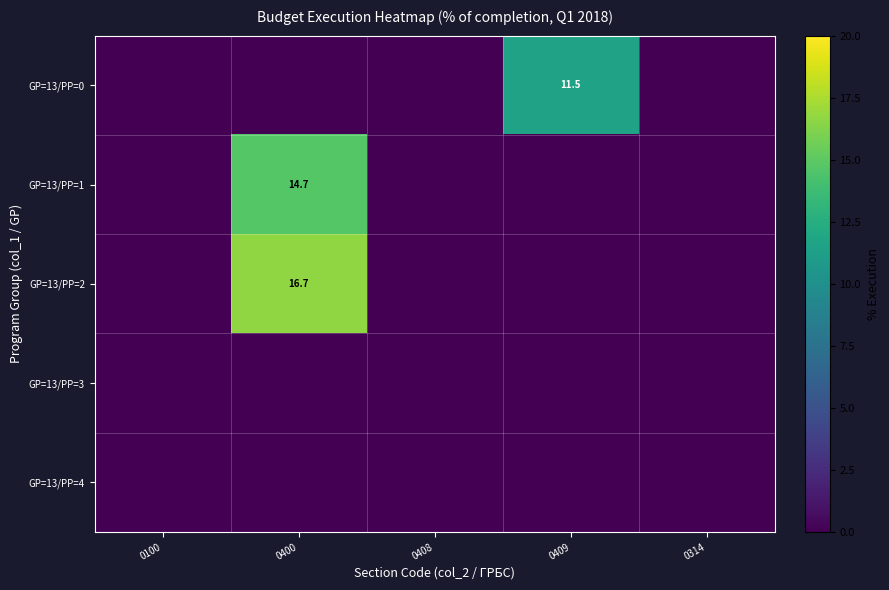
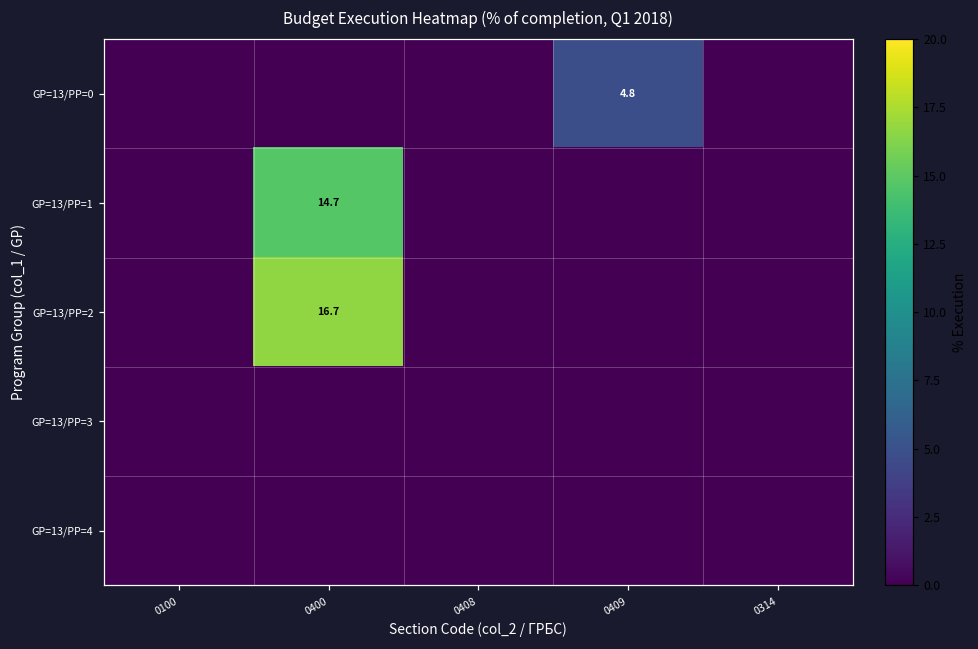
  {
    "GP=13/PP=0": {
-     "0409": 11.5
+     "0409": 4.8
    },
    "GP=13/PP=1": {
      "0400": 14.7
    },
    "GP=13/PP=2": {
      "0400": 16.7
    }
  }
